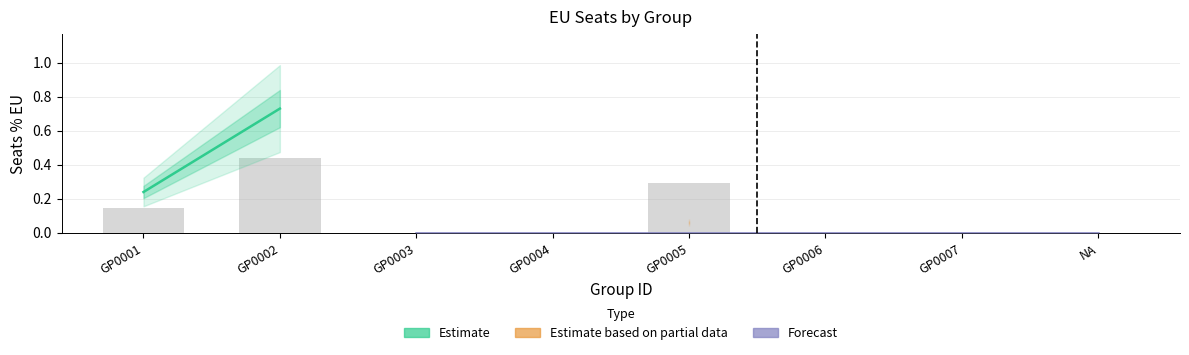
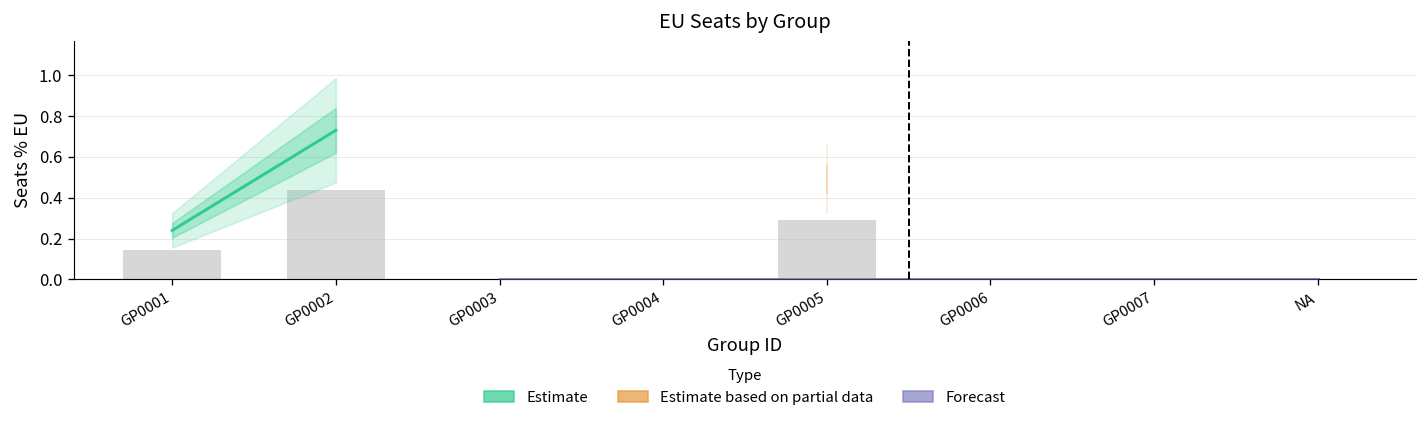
  {
    "Estimate based on partial data": {
-     "GP0005": 0.06
+     "GP0005": 0.49
    },
    "Forecast": {
      "GP0003": 0.00,
      "GP0004": 0.00,
      "GP0006": 0.00,
      "GP0007": 0.00,
      "NA": 0.00
    }
  }
